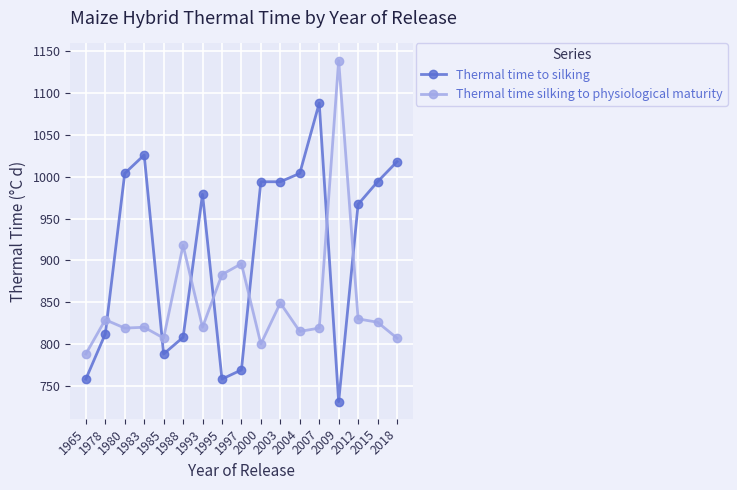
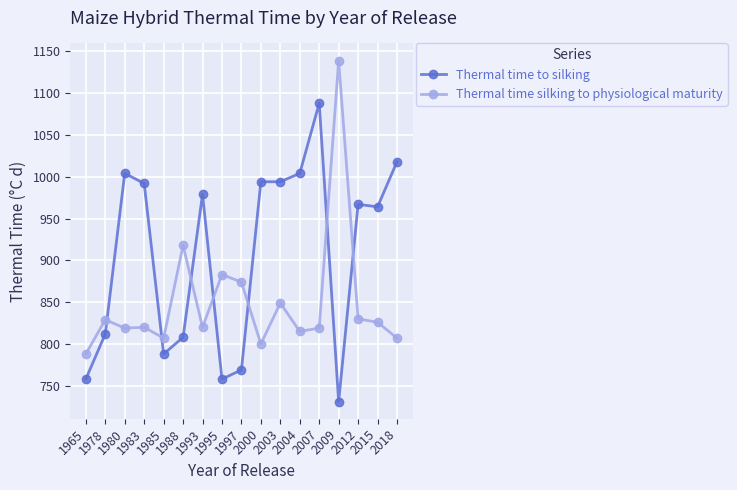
  {
    "Thermal time to silking": {
      "1965": 760,
      "1978": 810,
      "1980": 1000,
-     "1983": 1030,
+     "1983": 990,
      "1985": 790,
      "1988": 810,
      "1993": 980,
      "1995": 760,
      "1997": 770,
      "2000": 990,
      "2003": 990,
      "2004": 1000,
      "2007": 1090,
      "2009": 730,
      "2012": 970,
-     "2015": 990,
+     "2015": 960,
      "2018": 1020
    },
    "Thermal time silking to physiological maturity": {
      "1965": 790,
      "1978": 830,
      "1980": 820,
      "1983": 820,
      "1985": 810,
      "1988": 920,
      "1993": 820,
      "1995": 880,
-     "1997": 900,
+     "1997": 870,
      "2000": 800,
      "2003": 850,
      "2004": 820,
      "2007": 820,
      "2009": 1140,
      "2012": 830,
      "2015": 830,
      "2018": 810
    }
  }
